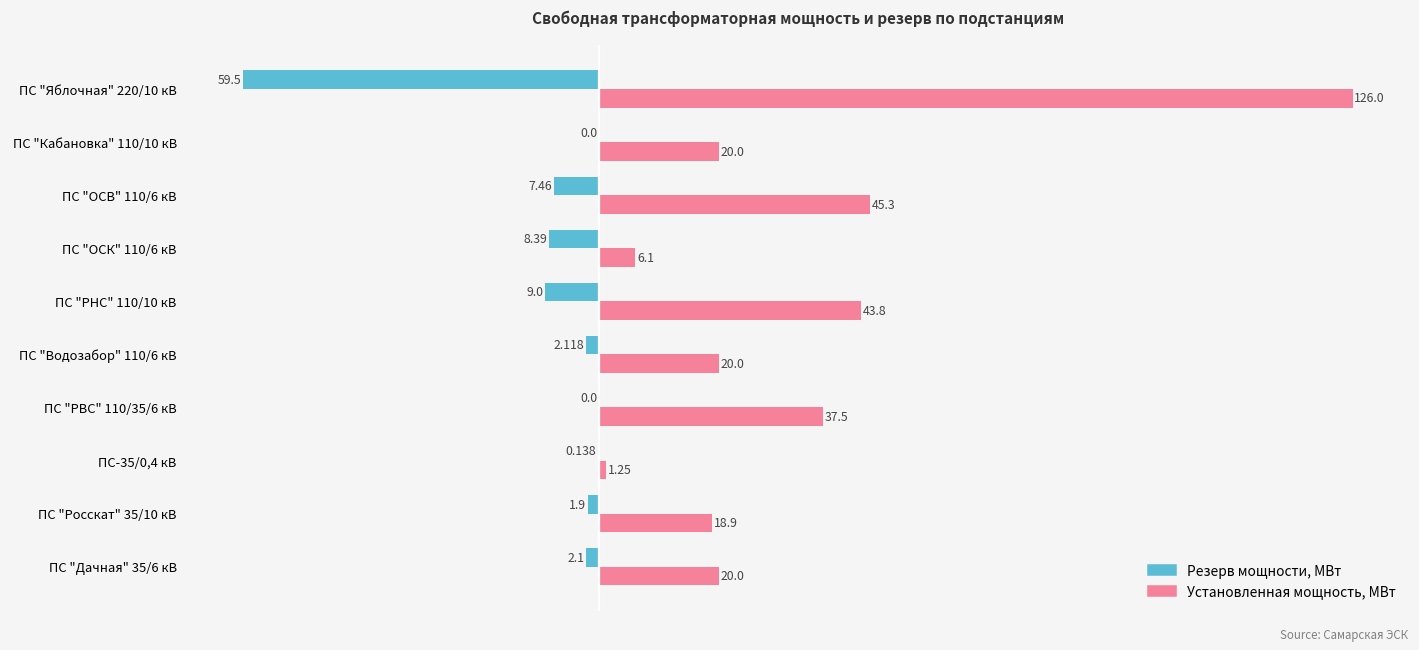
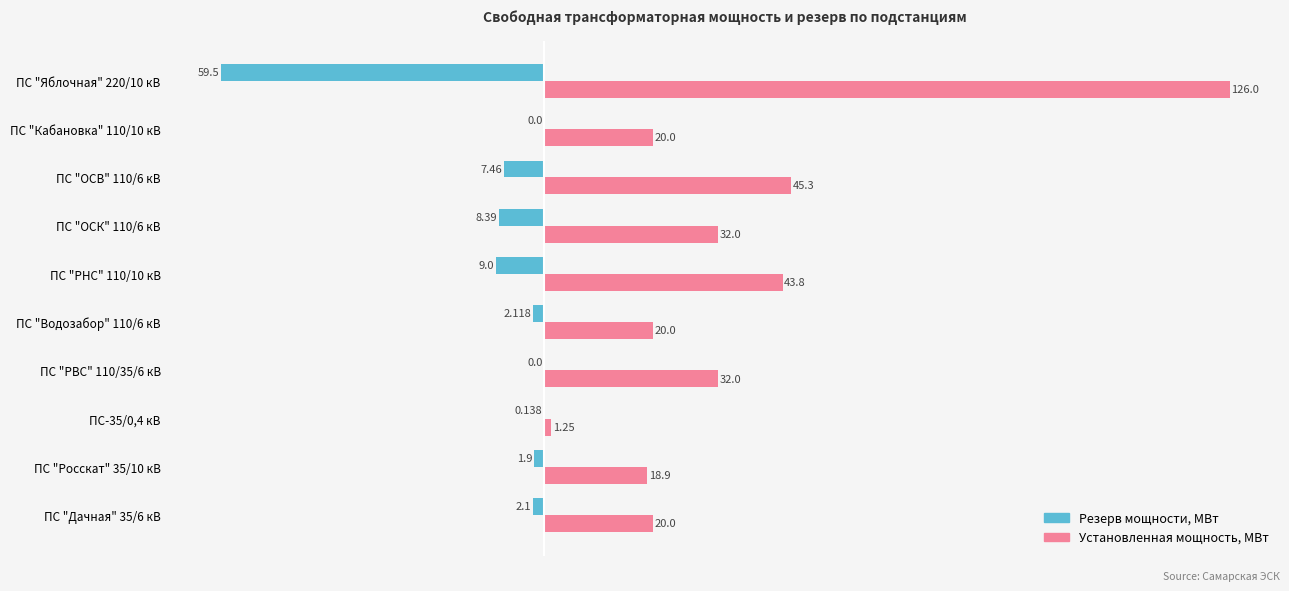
  {
    "Резерв мощности, МВт": {
      "ПС \"Кабановка\" 110/10 кВ": 0.0,
      "ПС \"РВС\" 110/35/6 кВ": 0.0
    },
    "Установленная мощность, МВт": {
      "ПС \"Яблочная\" 220/10 кВ": 126.0,
      "ПС \"Кабановка\" 110/10 кВ": 20.0,
      "ПС \"ОСВ\" 110/6 кВ": 45.3,
-     "ПС \"ОСК\" 110/6 кВ": 6.1,
+     "ПС \"ОСК\" 110/6 кВ": 32.0,
      "ПС \"РНС\" 110/10 кВ": 43.8,
      "ПС \"Водозабор\" 110/6 кВ": 20.0,
-     "ПС \"РВС\" 110/35/6 кВ": 37.5,
+     "ПС \"РВС\" 110/35/6 кВ": 32.0,
      "ПС-35/0,4 кВ": 1.25,
      "ПС \"Росскат\" 35/10 кВ": 18.9,
      "ПС \"Дачная\" 35/6 кВ": 20.0
    }
  }
